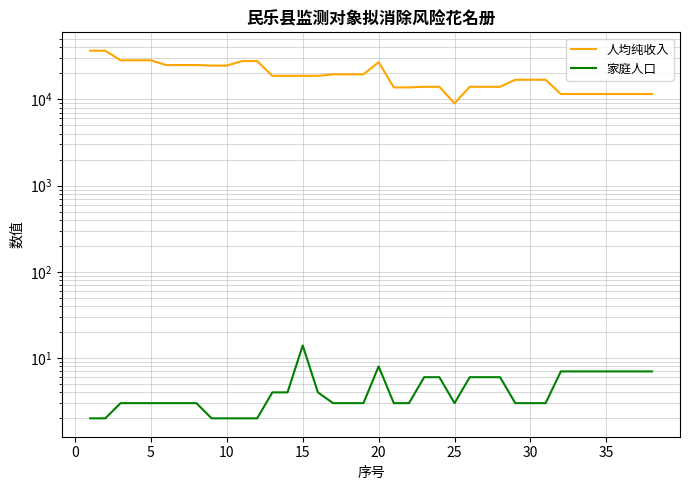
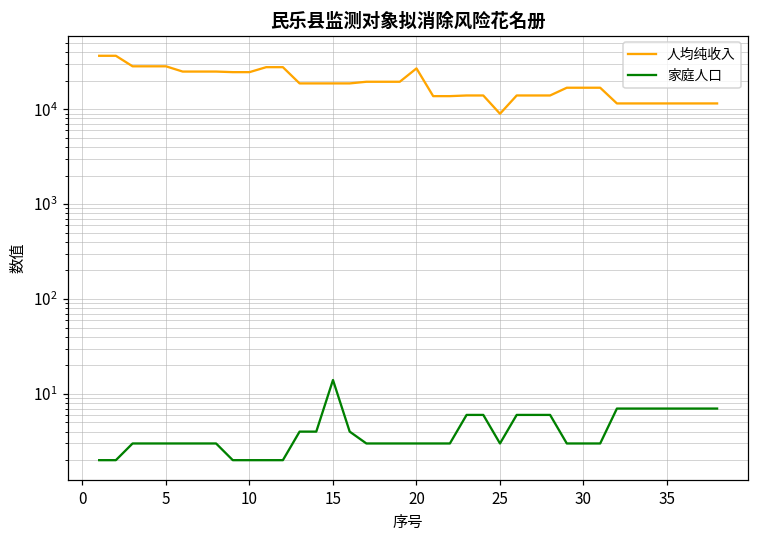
  {
    "人均纯收入": {
      "5": 28000,
      "10": 25000,
      "15": 19000,
      "20": 27000,
      "25": 9000,
      "30": 17000,
      "35": 12000
    },
    "家庭人口": {
      "5": 3,
      "10": 2,
      "15": 14,
-     "20": 8,
+     "20": 3,
      "25": 3,
      "30": 3,
      "35": 7
    }
  }
